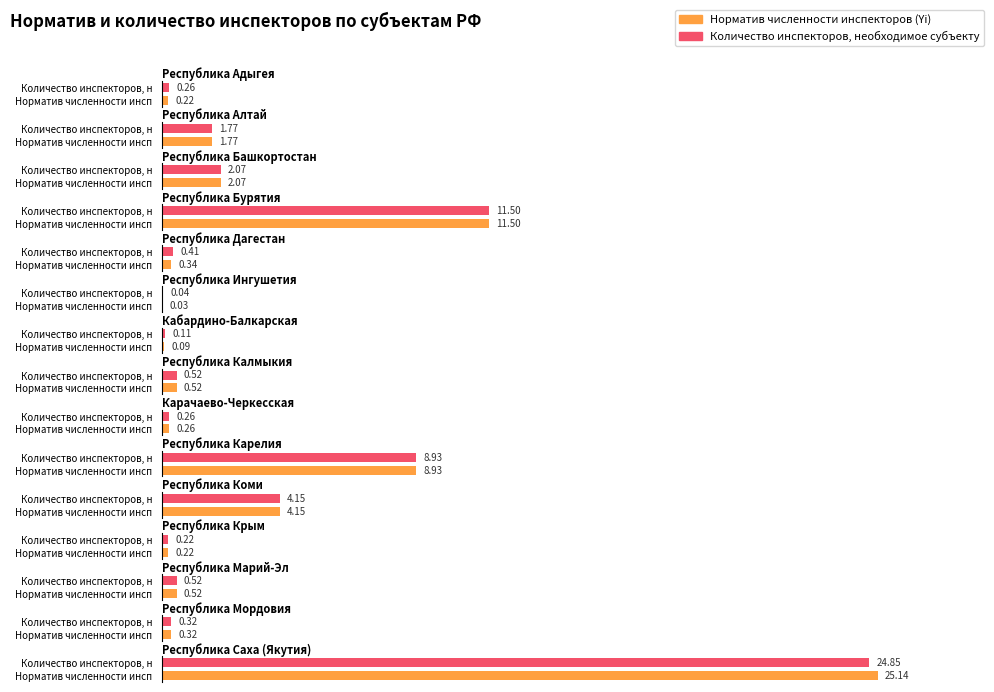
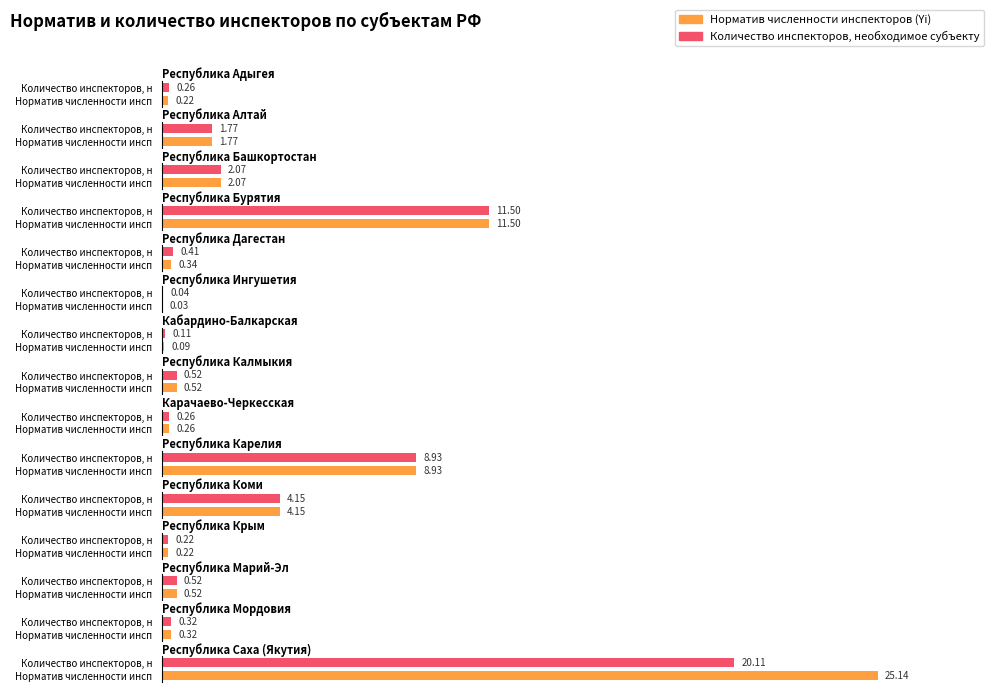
  {
    "Республика Адыгея": {
      "Количество инспекторов, н": 0.26,
      "Норматив численности инсп": 0.22
    },
    "Республика Алтай": {
      "Количество инспекторов, н": 1.77,
      "Норматив численности инсп": 1.77
    },
    "Республика Башкортостан": {
      "Количество инспекторов, н": 2.07,
      "Норматив численности инсп": 2.07
    },
    "Республика Бурятия": {
      "Количество инспекторов, н": 11.50,
      "Норматив численности инсп": 11.50
    },
    "Республика Дагестан": {
      "Количество инспекторов, н": 0.41,
      "Норматив численности инсп": 0.34
    },
    "Республика Ингушетия": {
      "Количество инспекторов, н": 0.04,
      "Норматив численности инсп": 0.03
    },
    "Кабардино-Балкарская": {
      "Количество инспекторов, н": 0.11,
      "Норматив численности инсп": 0.09
    },
    "Республика Калмыкия": {
      "Количество инспекторов, н": 0.52,
      "Норматив численности инсп": 0.52
    },
    "Карачаево-Черкесская": {
      "Количество инспекторов, н": 0.26,
      "Норматив численности инсп": 0.26
    },
    "Республика Карелия": {
      "Количество инспекторов, н": 8.93,
      "Норматив численности инсп": 8.93
    },
    "Республика Коми": {
      "Количество инспекторов, н": 4.15,
      "Норматив численности инсп": 4.15
    },
    "Республика Крым": {
      "Количество инспекторов, н": 0.22,
      "Норматив численности инсп": 0.22
    },
    "Республика Марий-Эл": {
      "Количество инспекторов, н": 0.52,
      "Норматив численности инсп": 0.52
    },
    "Республика Мордовия": {
      "Количество инспекторов, н": 0.32,
      "Норматив численности инсп": 0.32
    },
    "Республика Саха (Якутия)": {
-     "Количество инспекторов, н": 24.85,
+     "Количество инспекторов, н": 20.11,
      "Норматив численности инсп": 25.14
    }
  }
